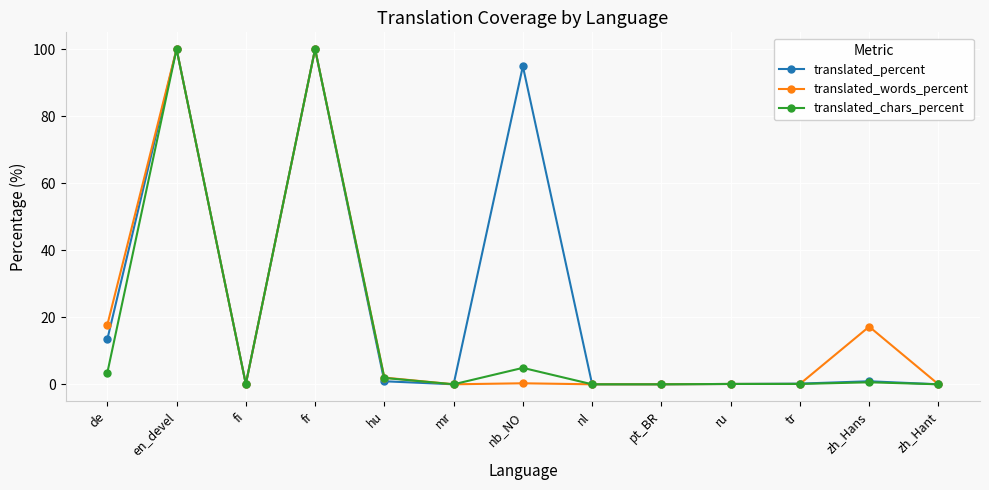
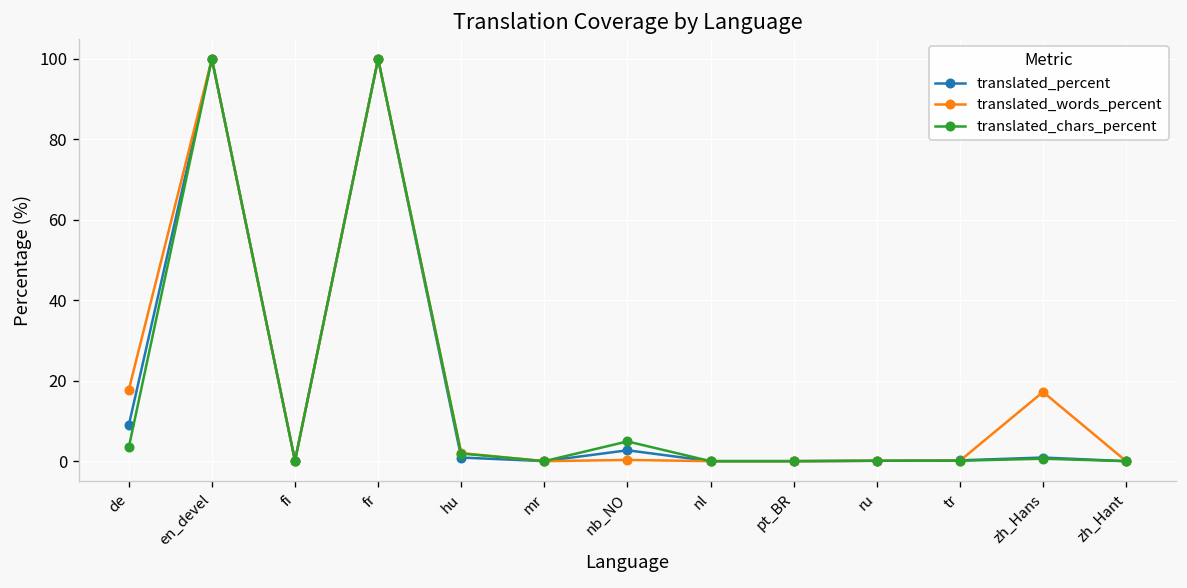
  {
    "translated_percent": {
-     "de": 13,
+     "de": 9,
      "hu": 1,
-     "nb_NO": 95
+     "nb_NO": 3
    },
    "translated_words_percent": {
      "de": 18,
      "nb_NO": 0,
      "zh_Hans": 17
    },
    "translated_chars_percent": {
      "de": 3,
      "nb_NO": 5
    }
  }
